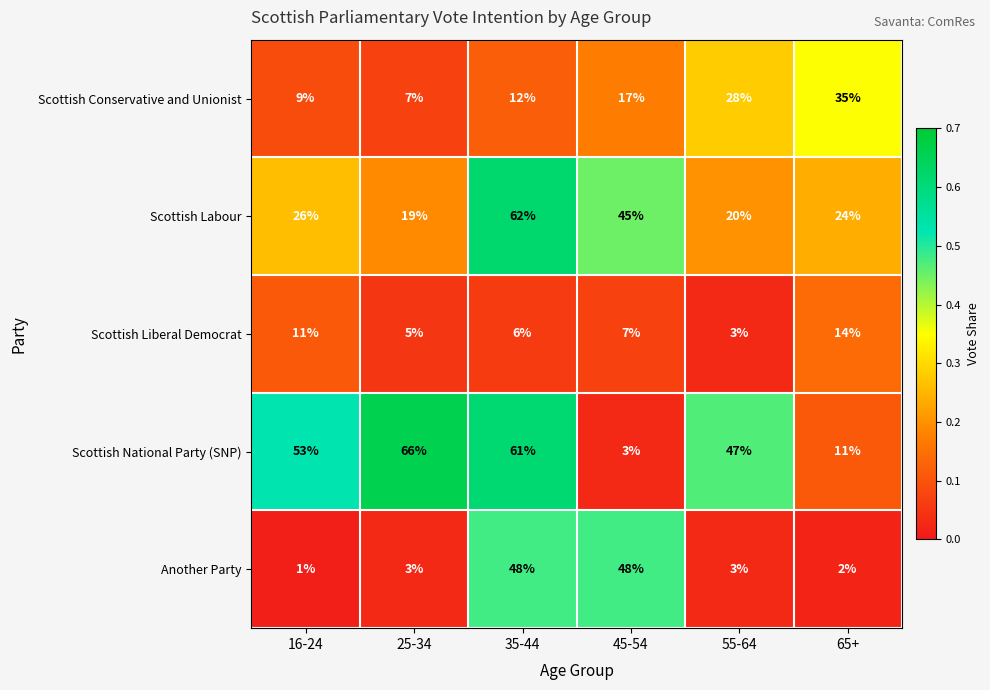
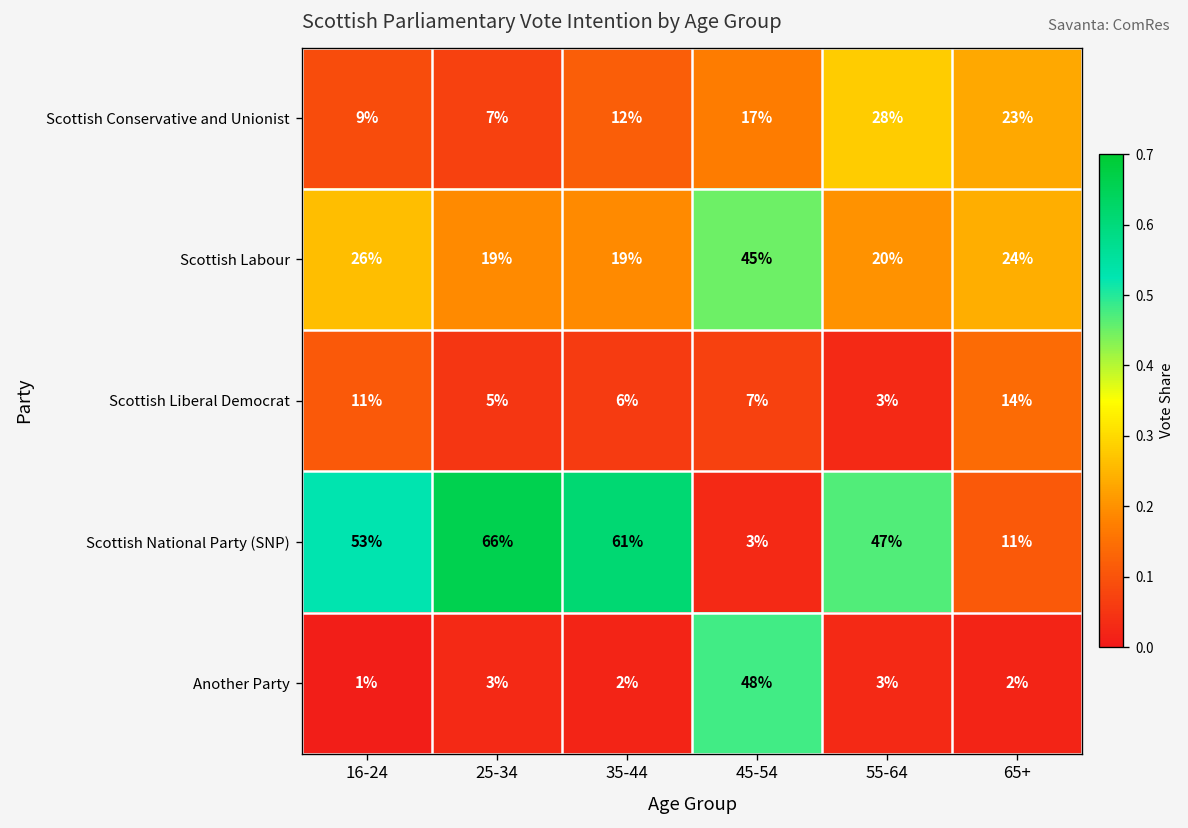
  {
    "Scottish Conservative and Unionist": {
      "16-24": "9%",
      "25-34": "7%",
      "35-44": "12%",
      "45-54": "17%",
      "55-64": "28%",
-     "65+": "35%"
+     "65+": "23%"
    },
    "Scottish Labour": {
      "16-24": "26%",
      "25-34": "19%",
-     "35-44": "62%",
+     "35-44": "19%",
      "45-54": "45%",
      "55-64": "20%",
      "65+": "24%"
    },
    "Scottish Liberal Democrat": {
      "16-24": "11%",
      "25-34": "5%",
      "35-44": "6%",
      "45-54": "7%",
      "55-64": "3%",
      "65+": "14%"
    },
    "Scottish National Party (SNP)": {
      "16-24": "53%",
      "25-34": "66%",
      "35-44": "61%",
      "45-54": "3%",
      "55-64": "47%",
      "65+": "11%"
    },
    "Another Party": {
      "16-24": "1%",
      "25-34": "3%",
-     "35-44": "48%",
+     "35-44": "2%",
      "45-54": "48%",
      "55-64": "3%",
      "65+": "2%"
    }
  }
